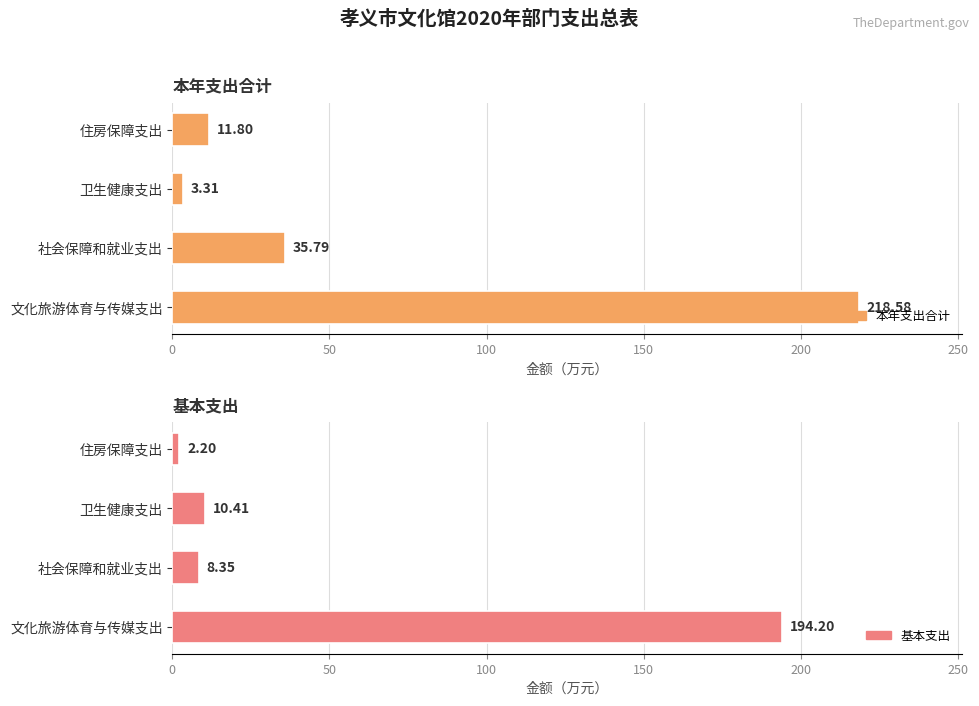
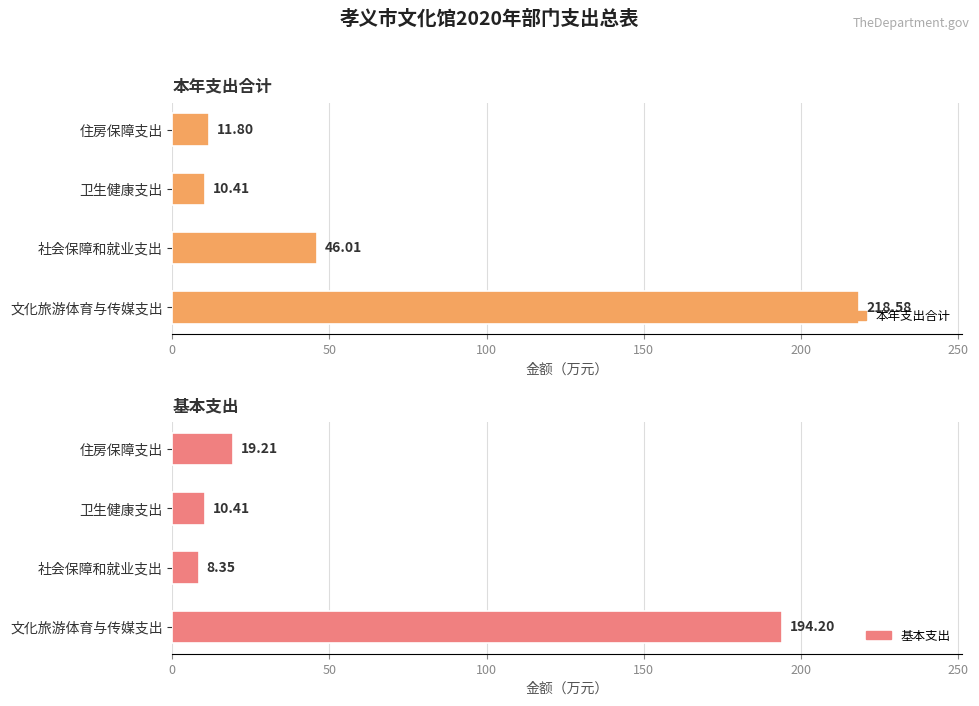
  {
    "本年支出合计": {
      "住房保障支出": 11.80,
-     "卫生健康支出": 3.31,
-     "社会保障和就业支出": 35.79,
+     "卫生健康支出": 10.41,
+     "社会保障和就业支出": 46.01,
      "文化旅游体育与传媒支出": 218.58
    },
    "基本支出": {
-     "住房保障支出": 2.20,
+     "住房保障支出": 19.21,
      "卫生健康支出": 10.41,
      "社会保障和就业支出": 8.35,
      "文化旅游体育与传媒支出": 194.20
    }
  }
